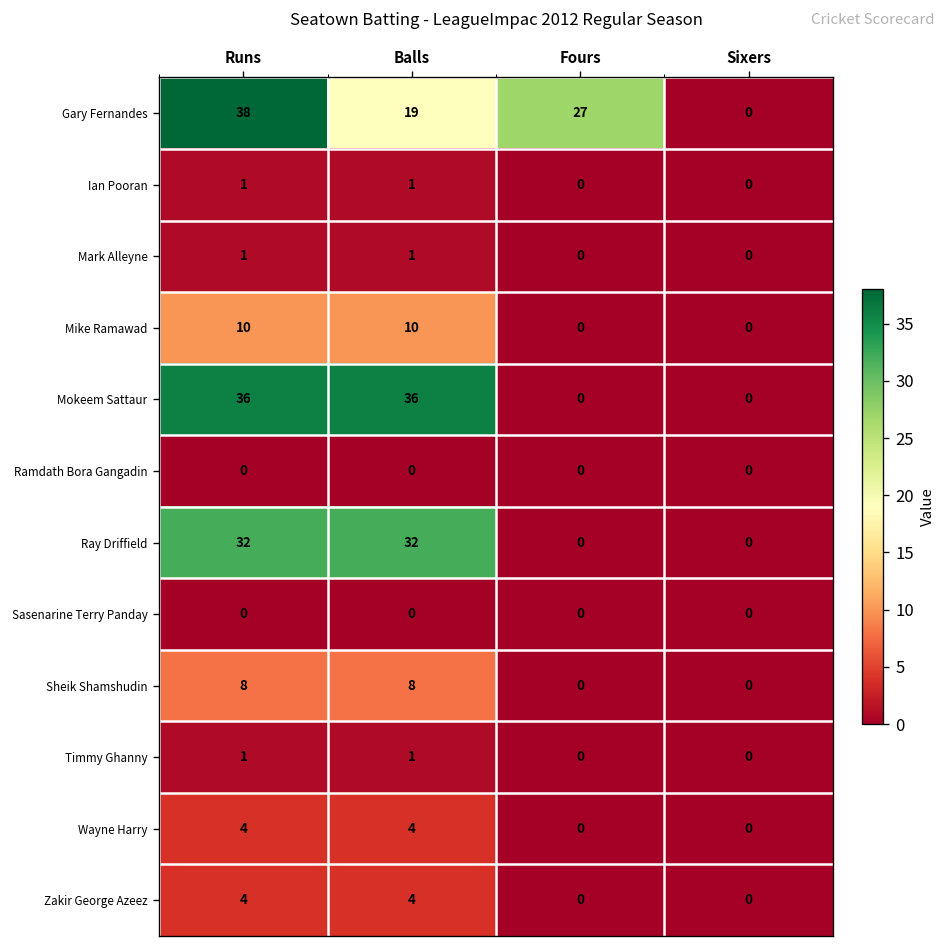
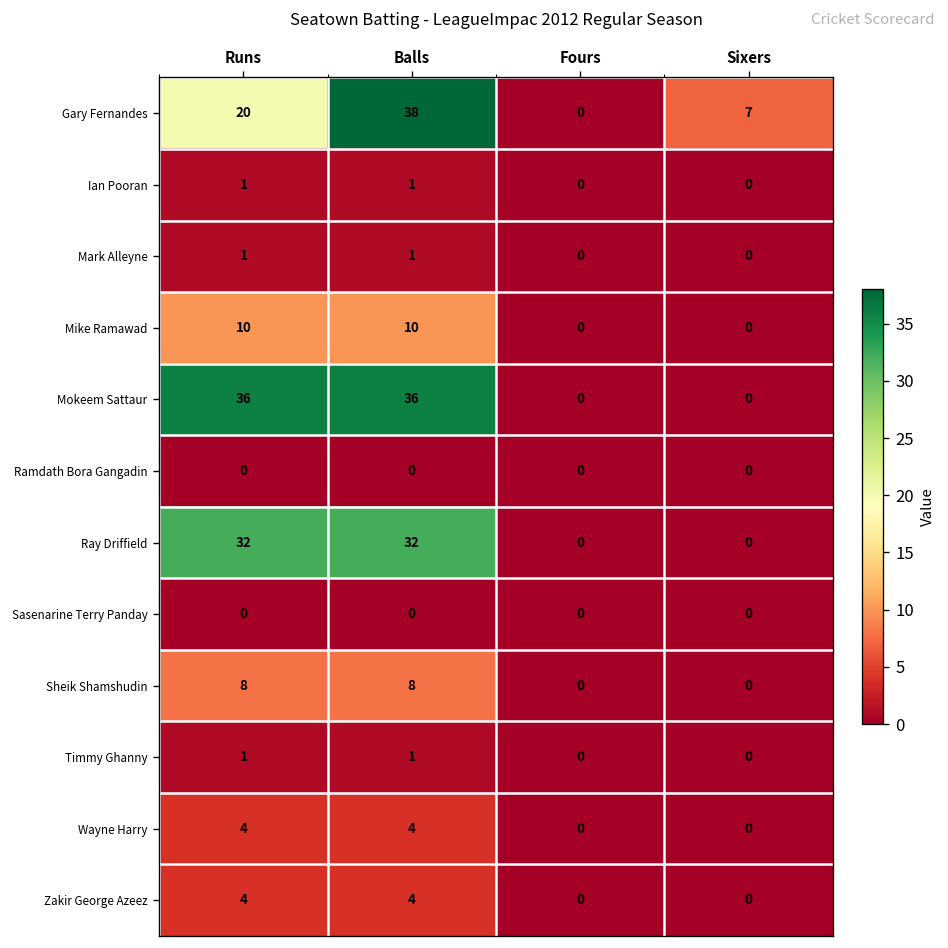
  {
    "Gary Fernandes": {
-     "Runs": 38,
-     "Balls": 19,
-     "Fours": 27,
-     "Sixers": 0
+     "Runs": 20,
+     "Balls": 38,
+     "Fours": 0,
+     "Sixers": 7
    },
    "Ian Pooran": {
      "Runs": 1,
      "Balls": 1,
      "Fours": 0,
      "Sixers": 0
    },
    "Mark Alleyne": {
      "Runs": 1,
      "Balls": 1,
      "Fours": 0,
      "Sixers": 0
    },
    "Mike Ramawad": {
      "Runs": 10,
      "Balls": 10,
      "Fours": 0,
      "Sixers": 0
    },
    "Mokeem Sattaur": {
      "Runs": 36,
      "Balls": 36,
      "Fours": 0,
      "Sixers": 0
    },
    "Ramdath Bora Gangadin": {
      "Runs": 0,
      "Balls": 0,
      "Fours": 0,
      "Sixers": 0
    },
    "Ray Driffield": {
      "Runs": 32,
      "Balls": 32,
      "Fours": 0,
      "Sixers": 0
    },
    "Sasenarine Terry Panday": {
      "Runs": 0,
      "Balls": 0,
      "Fours": 0,
      "Sixers": 0
    },
    "Sheik Shamshudin": {
      "Runs": 8,
      "Balls": 8,
      "Fours": 0,
      "Sixers": 0
    },
    "Timmy Ghanny": {
      "Runs": 1,
      "Balls": 1,
      "Fours": 0,
      "Sixers": 0
    },
    "Wayne Harry": {
      "Runs": 4,
      "Balls": 4,
      "Fours": 0,
      "Sixers": 0
    },
    "Zakir George Azeez": {
      "Runs": 4,
      "Balls": 4,
      "Fours": 0,
      "Sixers": 0
    }
  }
